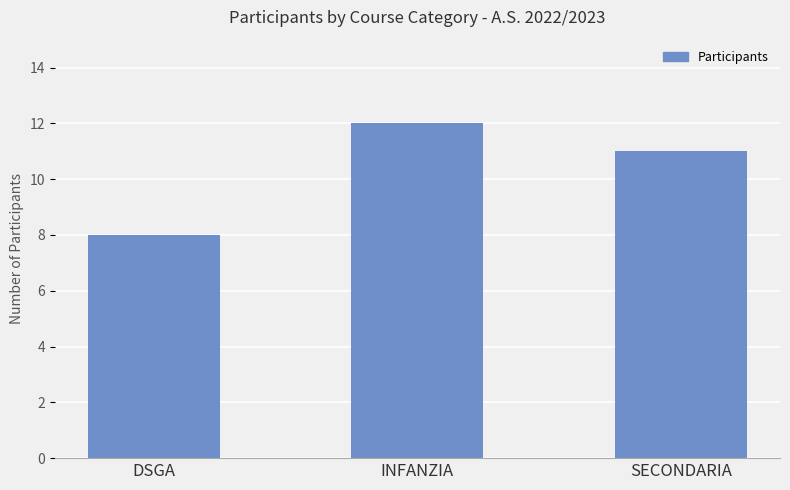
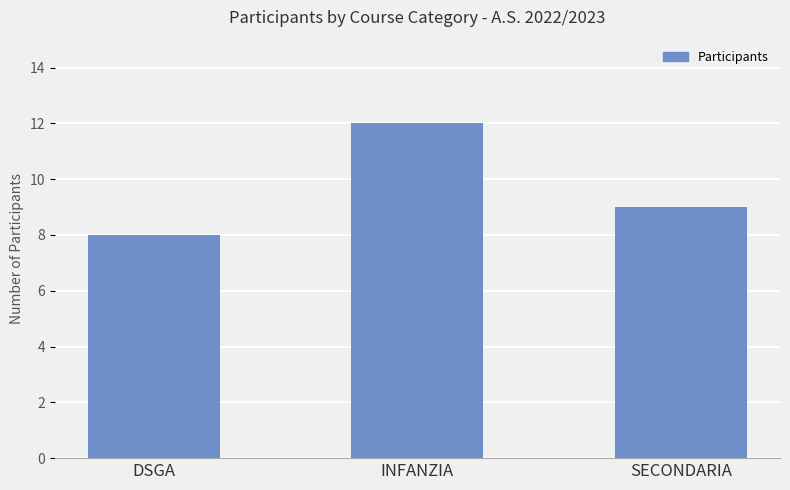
  {
    "DSGA": 8,
    "INFANZIA": 12,
-   "SECONDARIA": 11
+   "SECONDARIA": 9
  }
